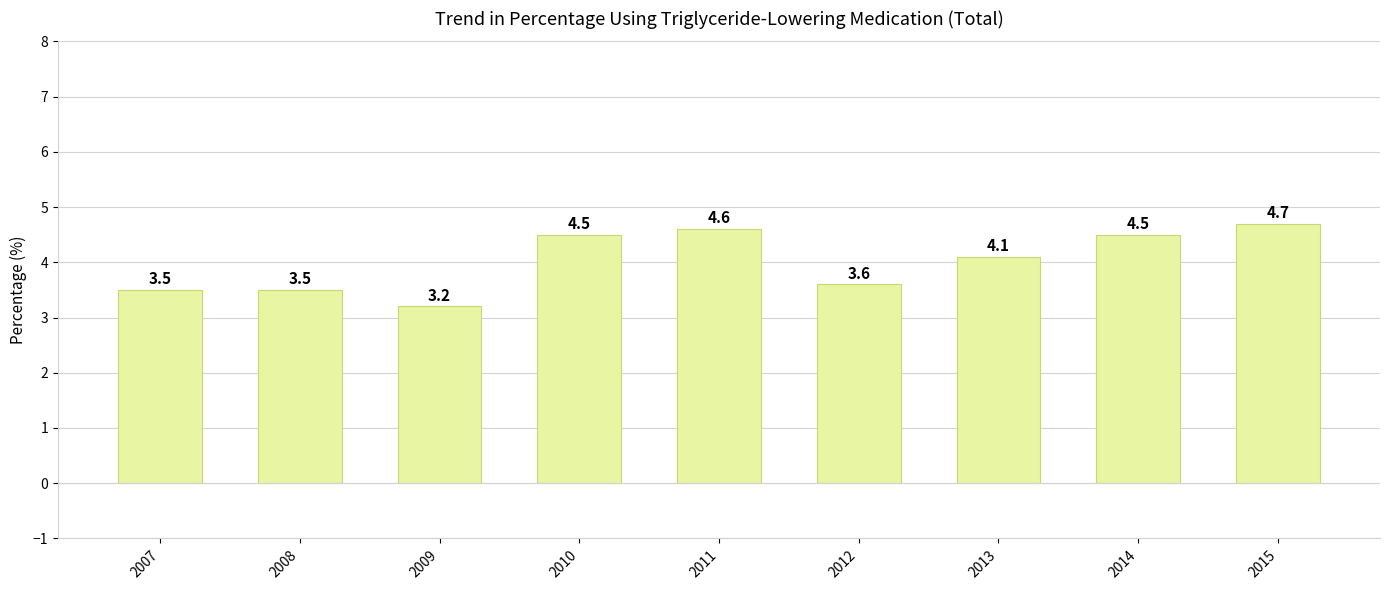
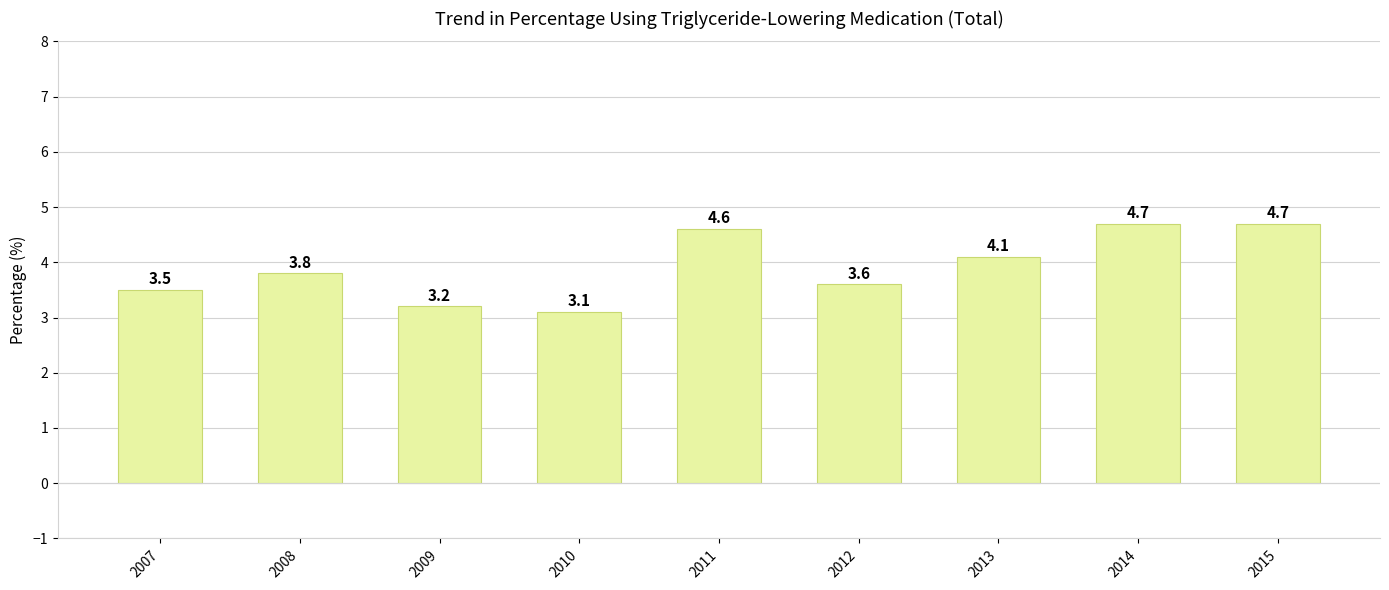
  {
    "2007": 3.5,
-   "2008": 3.5,
+   "2008": 3.8,
    "2009": 3.2,
-   "2010": 4.5,
+   "2010": 3.1,
    "2011": 4.6,
    "2012": 3.6,
    "2013": 4.1,
-   "2014": 4.5,
+   "2014": 4.7,
    "2015": 4.7
  }
